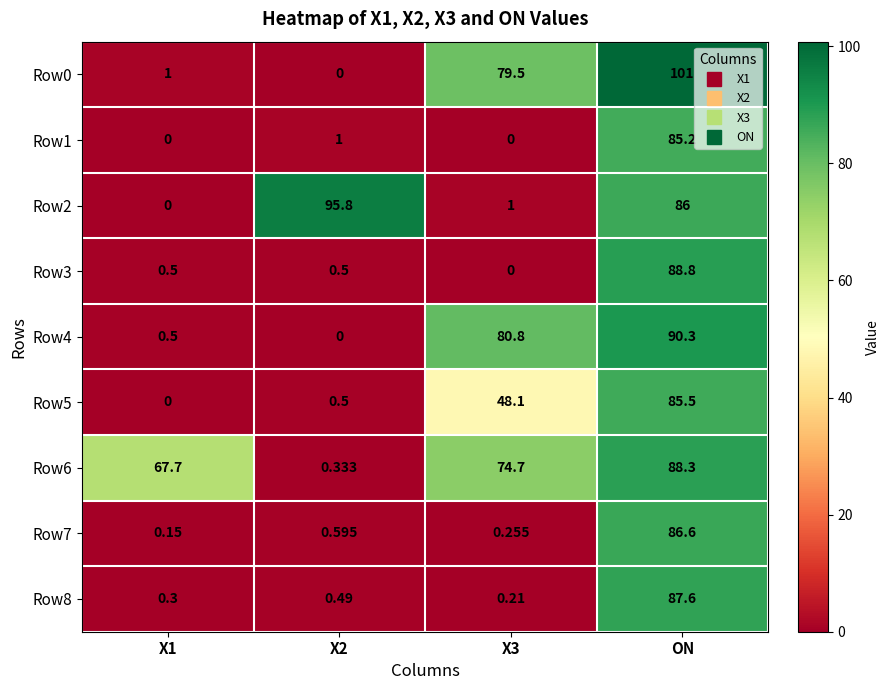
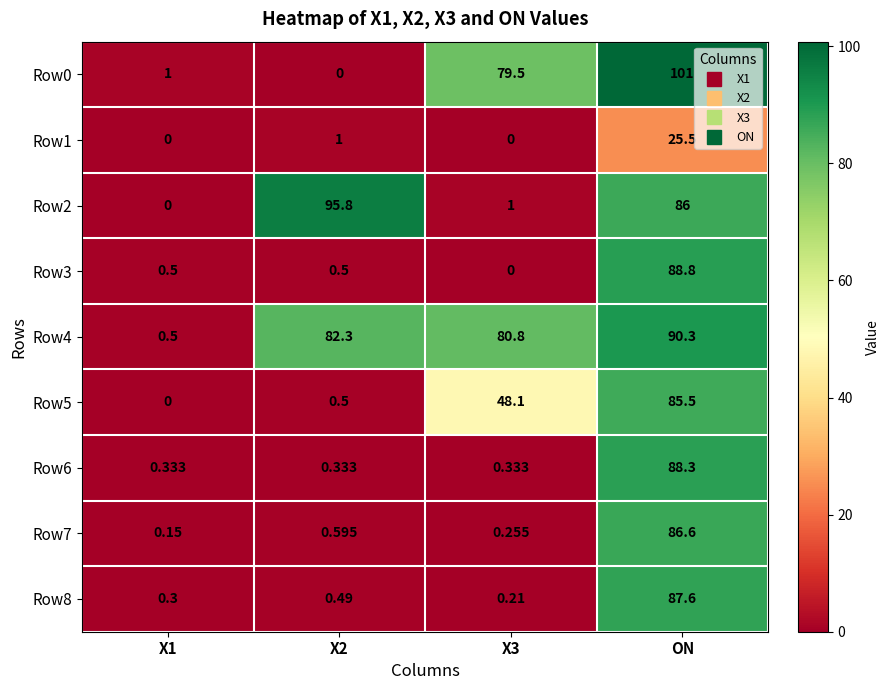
  {
    "Row0": {
      "X1": 1,
      "X2": 0,
      "X3": 79.5
    },
    "Row1": {
      "X1": 0,
      "X2": 1,
      "X3": 0,
-     "ON": 85.2
+     "ON": 25.5
    },
    "Row2": {
      "X1": 0,
      "X2": 95.8,
      "X3": 1,
      "ON": 86
    },
    "Row3": {
      "X1": 0.5,
      "X2": 0.5,
      "X3": 0,
      "ON": 88.8
    },
    "Row4": {
      "X1": 0.5,
-     "X2": 0,
+     "X2": 82.3,
      "X3": 80.8,
      "ON": 90.3
    },
    "Row5": {
      "X1": 0,
      "X2": 0.5,
      "X3": 48.1,
      "ON": 85.5
    },
    "Row6": {
-     "X1": 67.7,
+     "X1": 0.333,
      "X2": 0.333,
-     "X3": 74.7,
+     "X3": 0.333,
      "ON": 88.3
    },
    "Row7": {
      "X1": 0.15,
      "X2": 0.595,
      "X3": 0.255,
      "ON": 86.6
    },
    "Row8": {
      "X1": 0.3,
      "X2": 0.49,
      "X3": 0.21,
      "ON": 87.6
    }
  }
